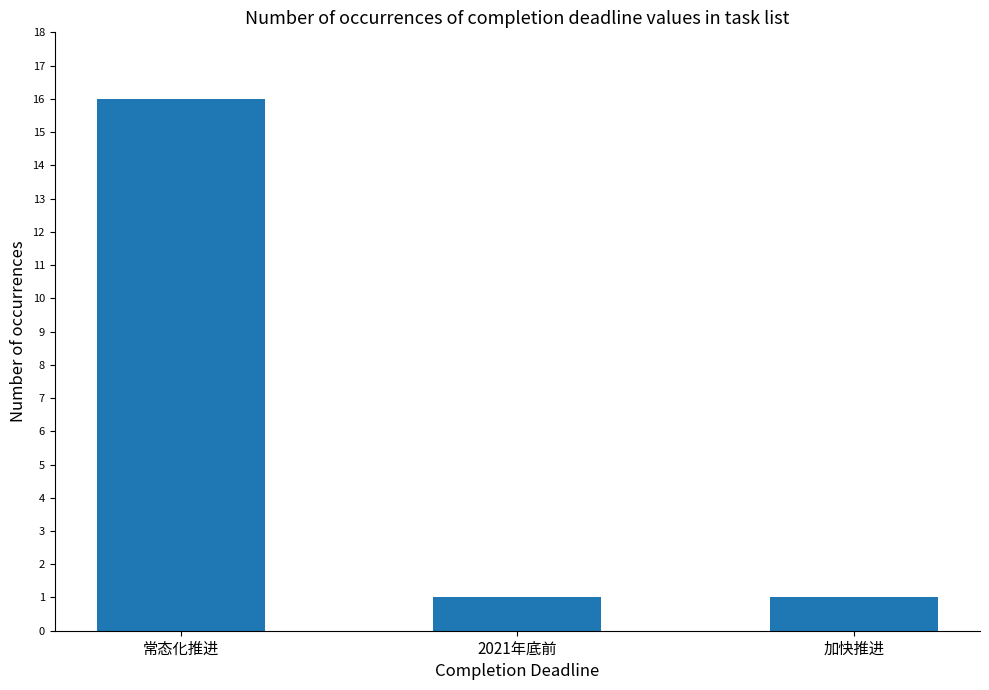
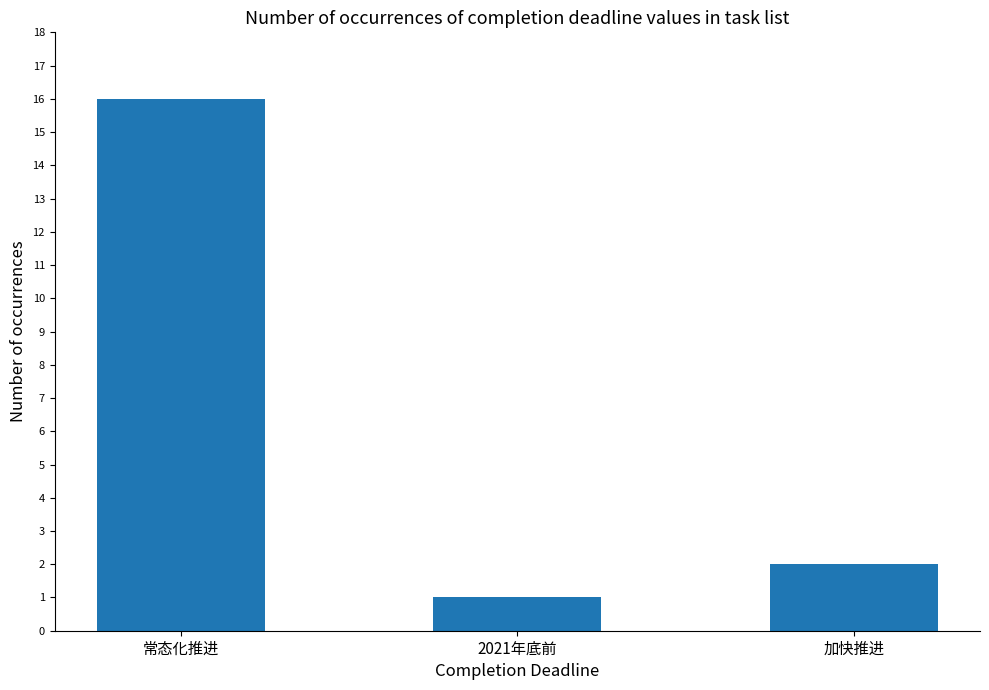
  {
    "常态化推进": 16,
    "2021年底前": 1,
-   "加快推进": 1
+   "加快推进": 2
  }
